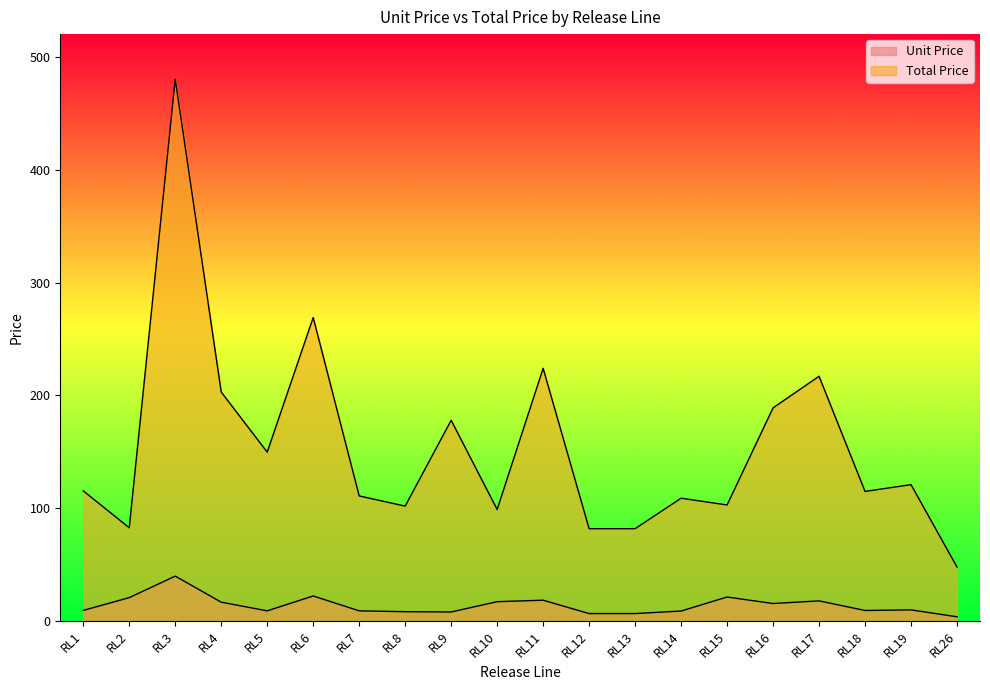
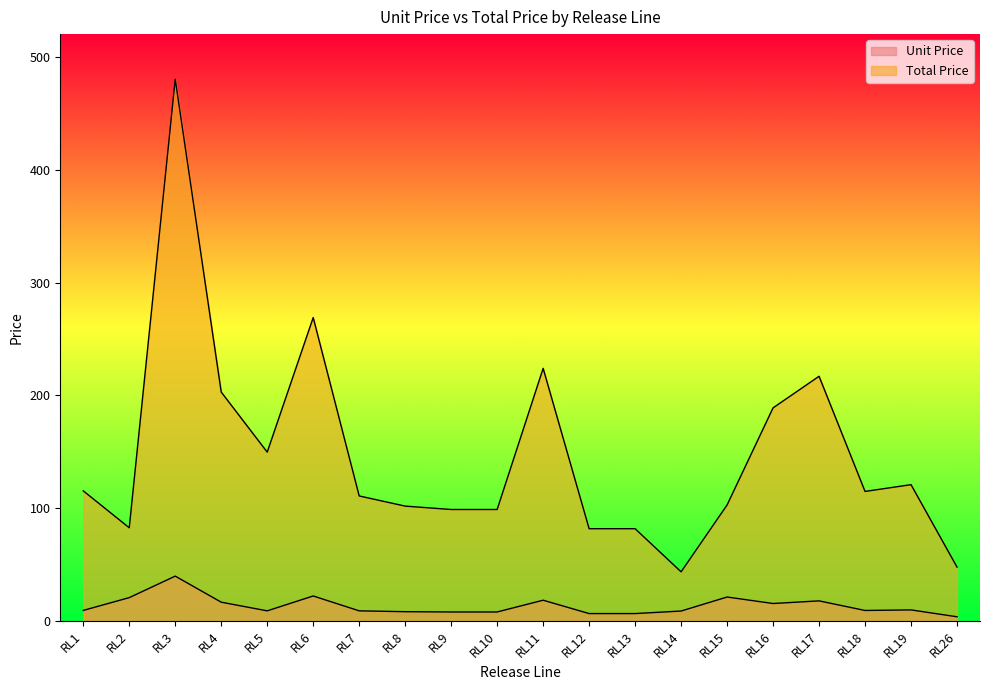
  {
    "Unit Price": {
      "RL1": 10,
      "RL2": 21,
      "RL3": 40,
      "RL4": 17,
      "RL5": 9,
      "RL6": 22,
      "RL7": 9,
      "RL8": 9,
      "RL9": 8,
-     "RL10": 17,
+     "RL10": 8,
      "RL11": 19,
      "RL12": 7,
      "RL13": 7,
      "RL14": 9,
      "RL15": 21,
      "RL16": 16,
      "RL17": 18,
      "RL18": 10,
      "RL19": 10,
      "RL26": 4
    },
    "Total Price": {
      "RL1": 116,
      "RL2": 83,
      "RL3": 480,
      "RL4": 203,
      "RL5": 150,
      "RL6": 269,
      "RL7": 111,
      "RL8": 102,
-     "RL9": 178,
+     "RL9": 99,
      "RL10": 99,
      "RL11": 224,
      "RL12": 82,
      "RL13": 82,
-     "RL14": 109,
+     "RL14": 44,
      "RL15": 103,
      "RL16": 189,
      "RL17": 217,
      "RL18": 115,
      "RL19": 121,
      "RL26": 48
    }
  }
